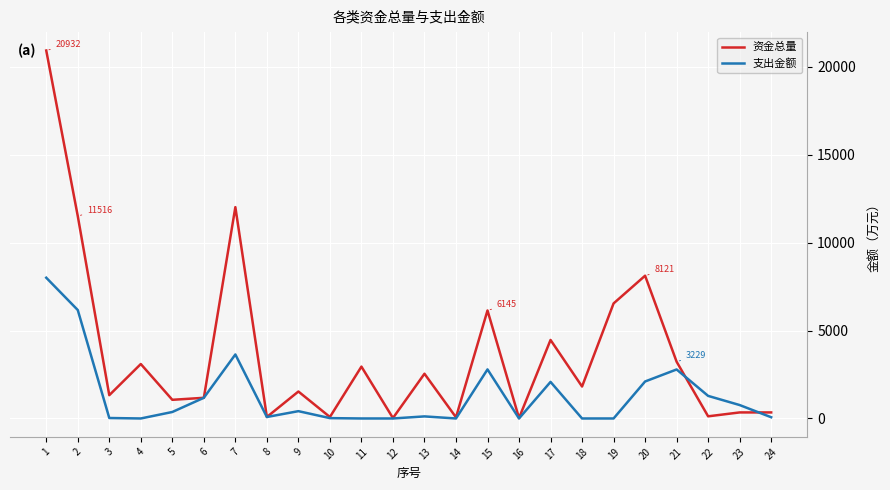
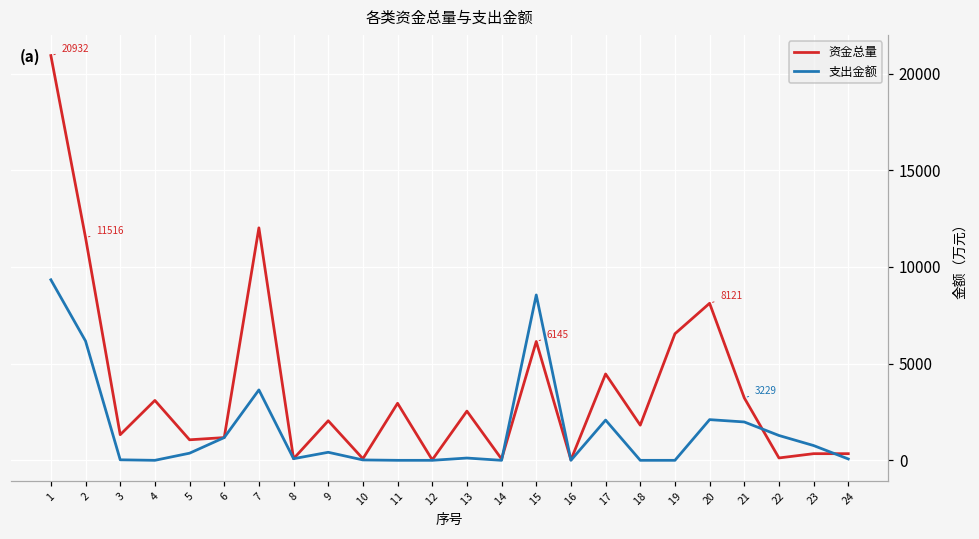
  {
    "资金总量": {
      "3": 1300,
      "4": 3100,
      "5": 1100,
      "7": 12000,
-     "9": 1500,
+     "9": 2000,
      "11": 2900,
      "13": 2500,
      "17": 4500,
      "18": 1800,
      "19": 6500,
      "22": 100,
      "23": 300,
      "24": 300
    },
    "支出金额": {
-     "1": 8000,
+     "1": 9300,
      "2": 6200,
      "3": 0,
      "4": 0,
      "5": 400,
      "7": 3600,
      "9": 400,
      "11": 0,
      "13": 100,
-     "15": 2800,
+     "15": 8600,
      "17": 2100,
      "18": 0,
      "19": 0,
      "20": 2100,
-     "21": 2800,
+     "21": 2000,
      "22": 1300,
      "23": 800,
      "24": 100
    }
  }
